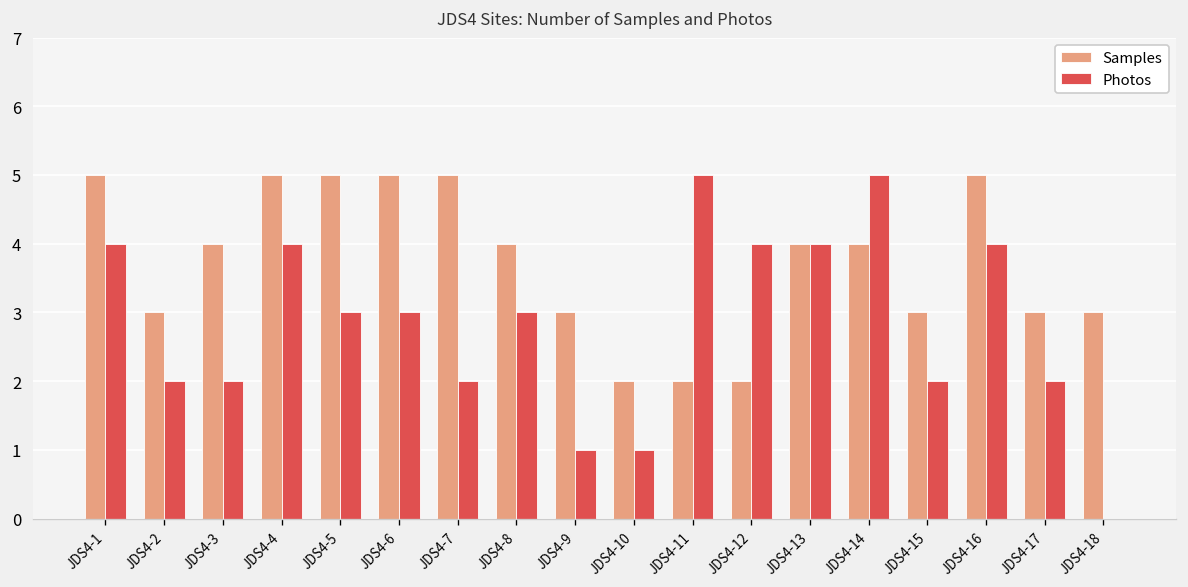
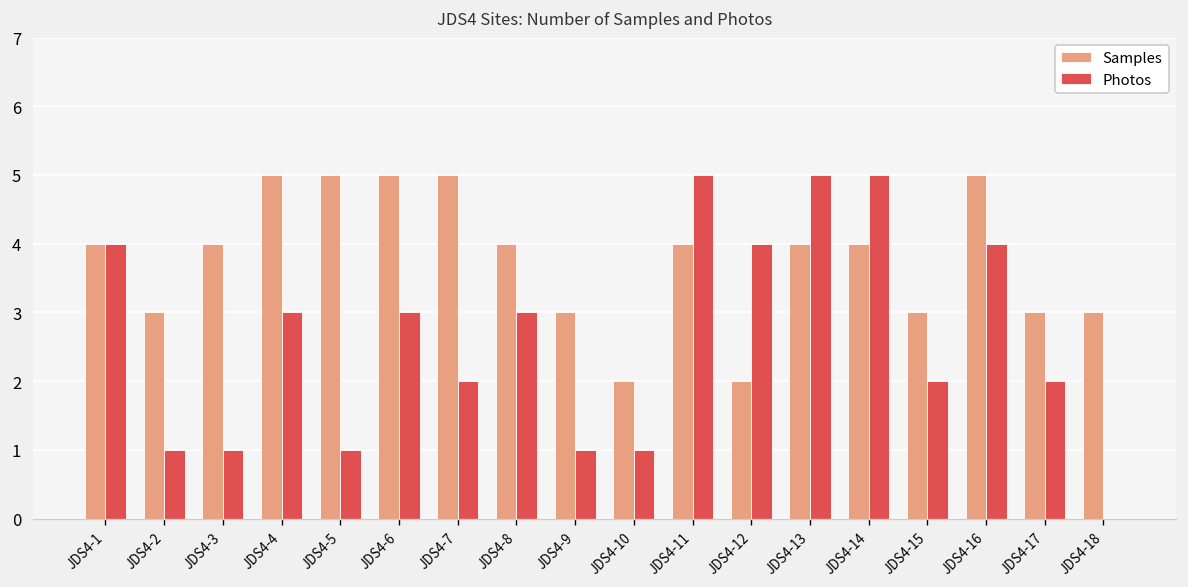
  {
    "Samples": {
-     "JDS4-1": 5,
+     "JDS4-1": 4,
      "JDS4-2": 3,
      "JDS4-3": 4,
      "JDS4-4": 5,
      "JDS4-5": 5,
      "JDS4-6": 5,
      "JDS4-7": 5,
      "JDS4-8": 4,
      "JDS4-9": 3,
      "JDS4-10": 2,
-     "JDS4-11": 2,
+     "JDS4-11": 4,
      "JDS4-12": 2,
      "JDS4-13": 4,
      "JDS4-14": 4,
      "JDS4-15": 3,
      "JDS4-16": 5,
      "JDS4-17": 3,
      "JDS4-18": 3
    },
    "Photos": {
      "JDS4-1": 4,
-     "JDS4-2": 2,
-     "JDS4-3": 2,
-     "JDS4-4": 4,
-     "JDS4-5": 3,
+     "JDS4-2": 1,
+     "JDS4-3": 1,
+     "JDS4-4": 3,
+     "JDS4-5": 1,
      "JDS4-6": 3,
      "JDS4-7": 2,
      "JDS4-8": 3,
      "JDS4-9": 1,
      "JDS4-10": 1,
      "JDS4-11": 5,
      "JDS4-12": 4,
-     "JDS4-13": 4,
+     "JDS4-13": 5,
      "JDS4-14": 5,
      "JDS4-15": 2,
      "JDS4-16": 4,
      "JDS4-17": 2,
      "JDS4-18": 0
    }
  }
